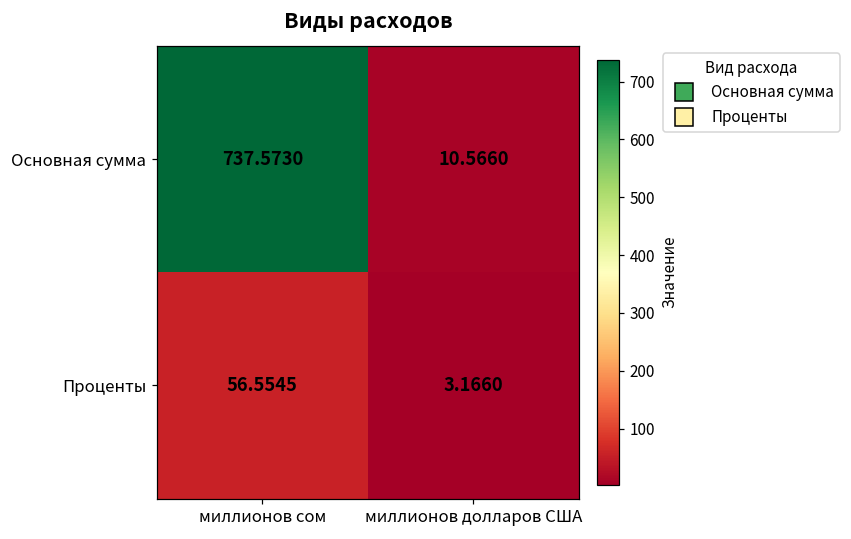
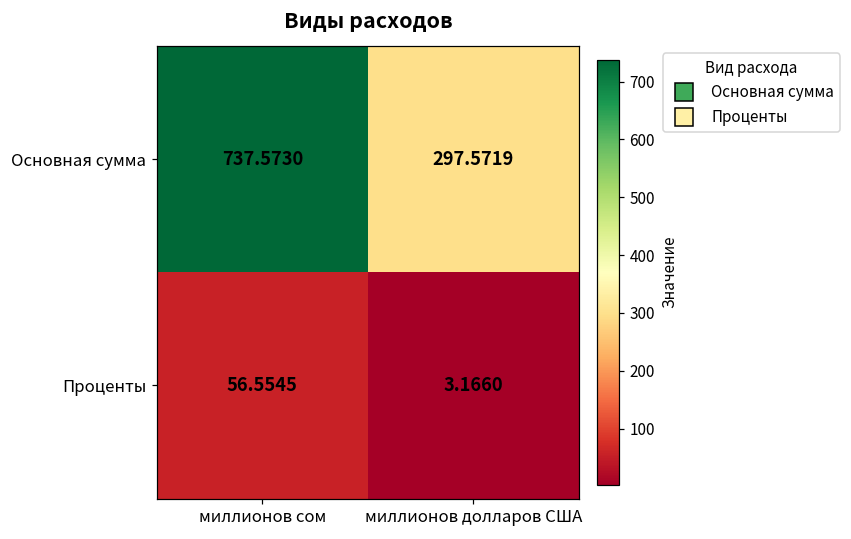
  {
    "Основная сумма": {
      "миллионов сом": 737.5730,
-     "миллионов долларов США": 10.5660
+     "миллионов долларов США": 297.5719
    },
    "Проценты": {
      "миллионов сом": 56.5545,
      "миллионов долларов США": 3.1660
    }
  }
